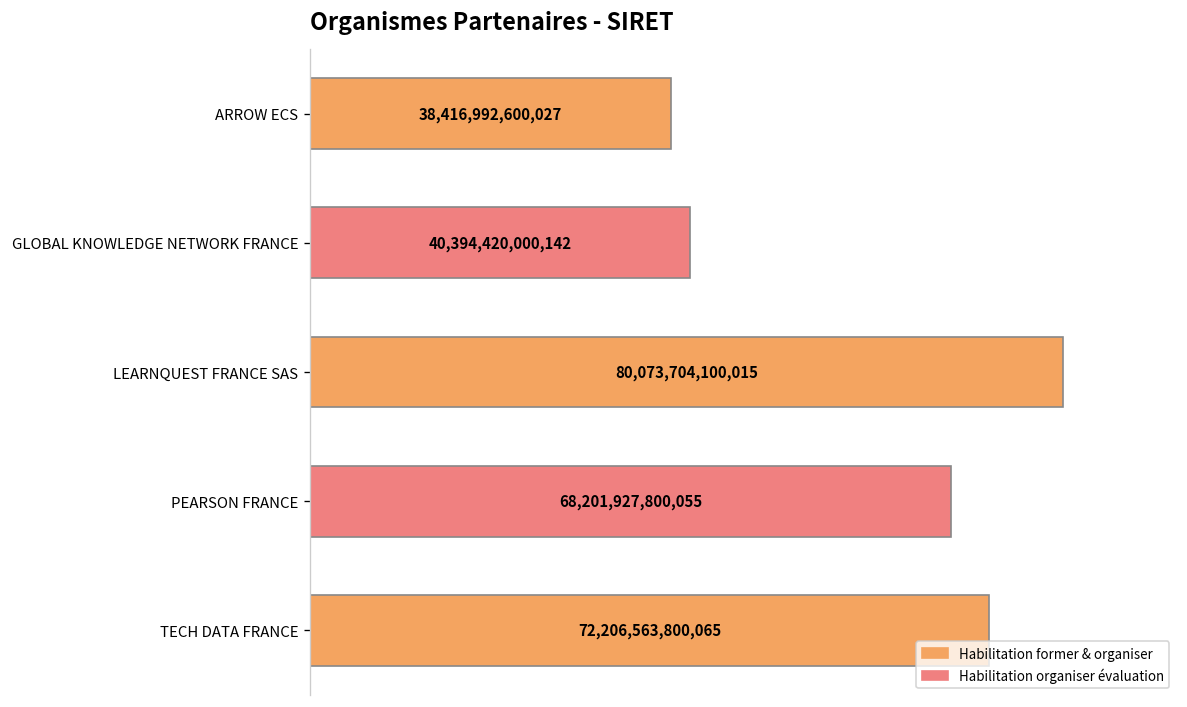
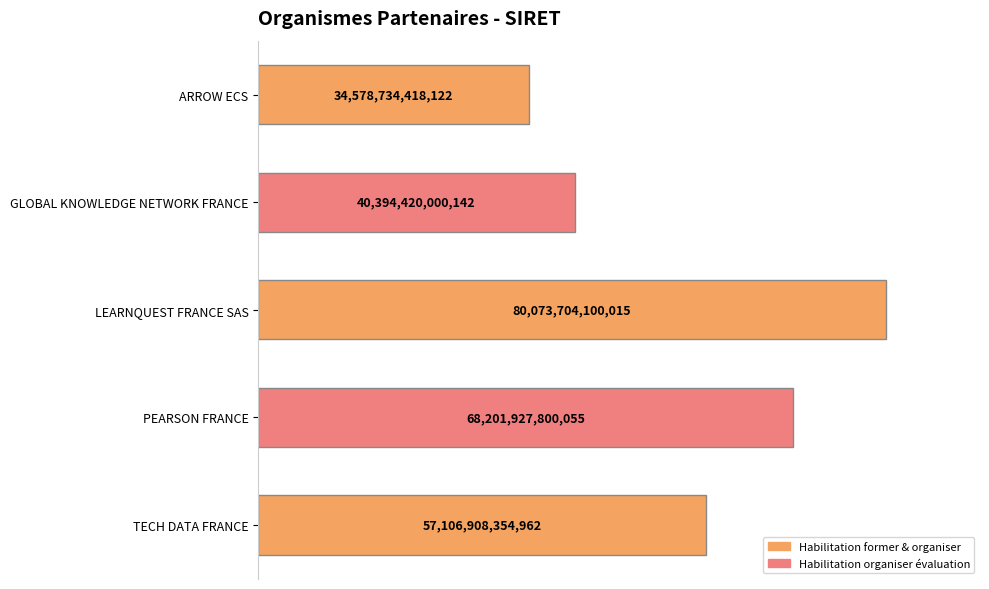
  {
-   "ARROW ECS": "38,416,992,600,027",
+   "ARROW ECS": "34,578,734,418,122",
    "GLOBAL KNOWLEDGE NETWORK FRANCE": "40,394,420,000,142",
    "LEARNQUEST FRANCE SAS": "80,073,704,100,015",
    "PEARSON FRANCE": "68,201,927,800,055",
-   "TECH DATA FRANCE": "72,206,563,800,065"
+   "TECH DATA FRANCE": "57,106,908,354,962"
  }
